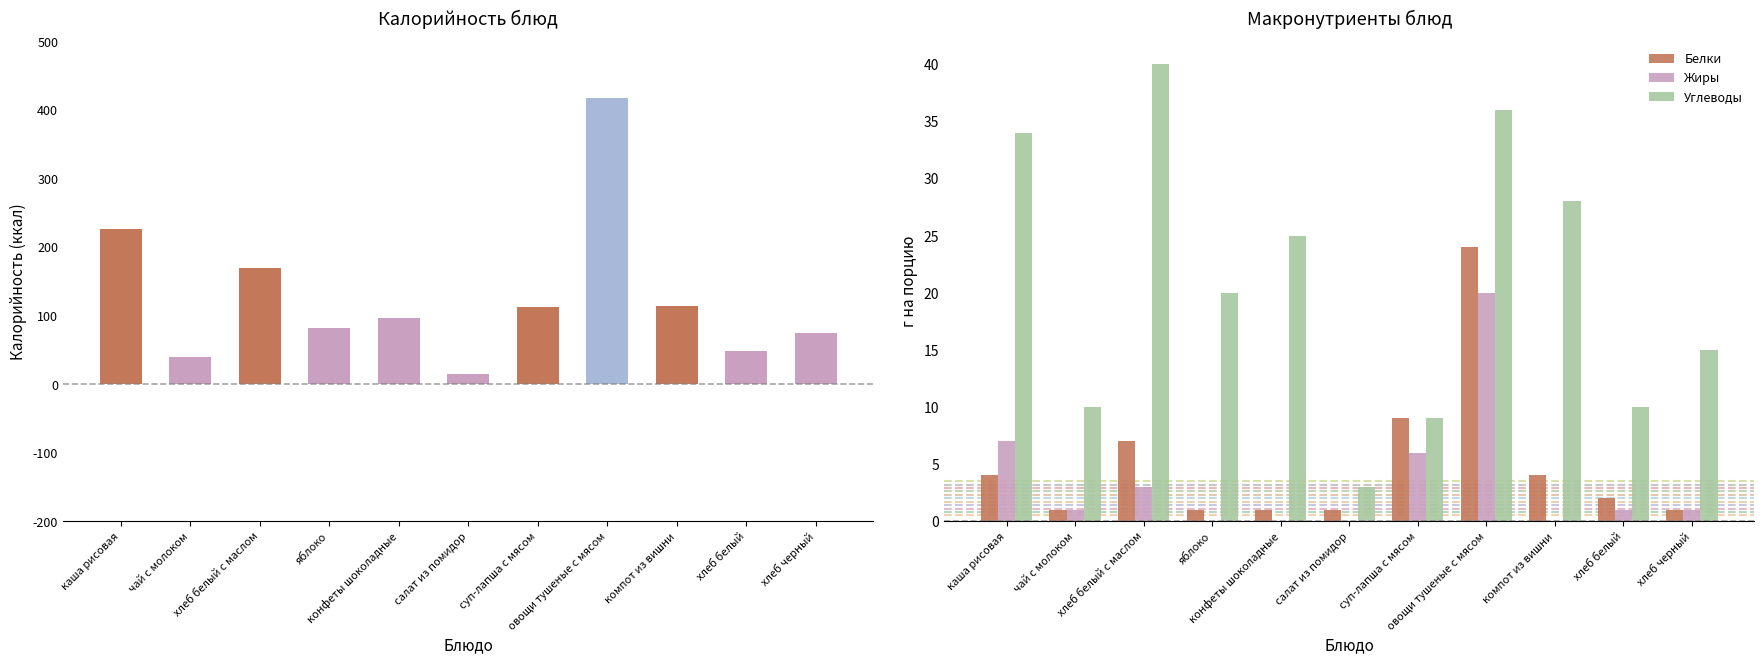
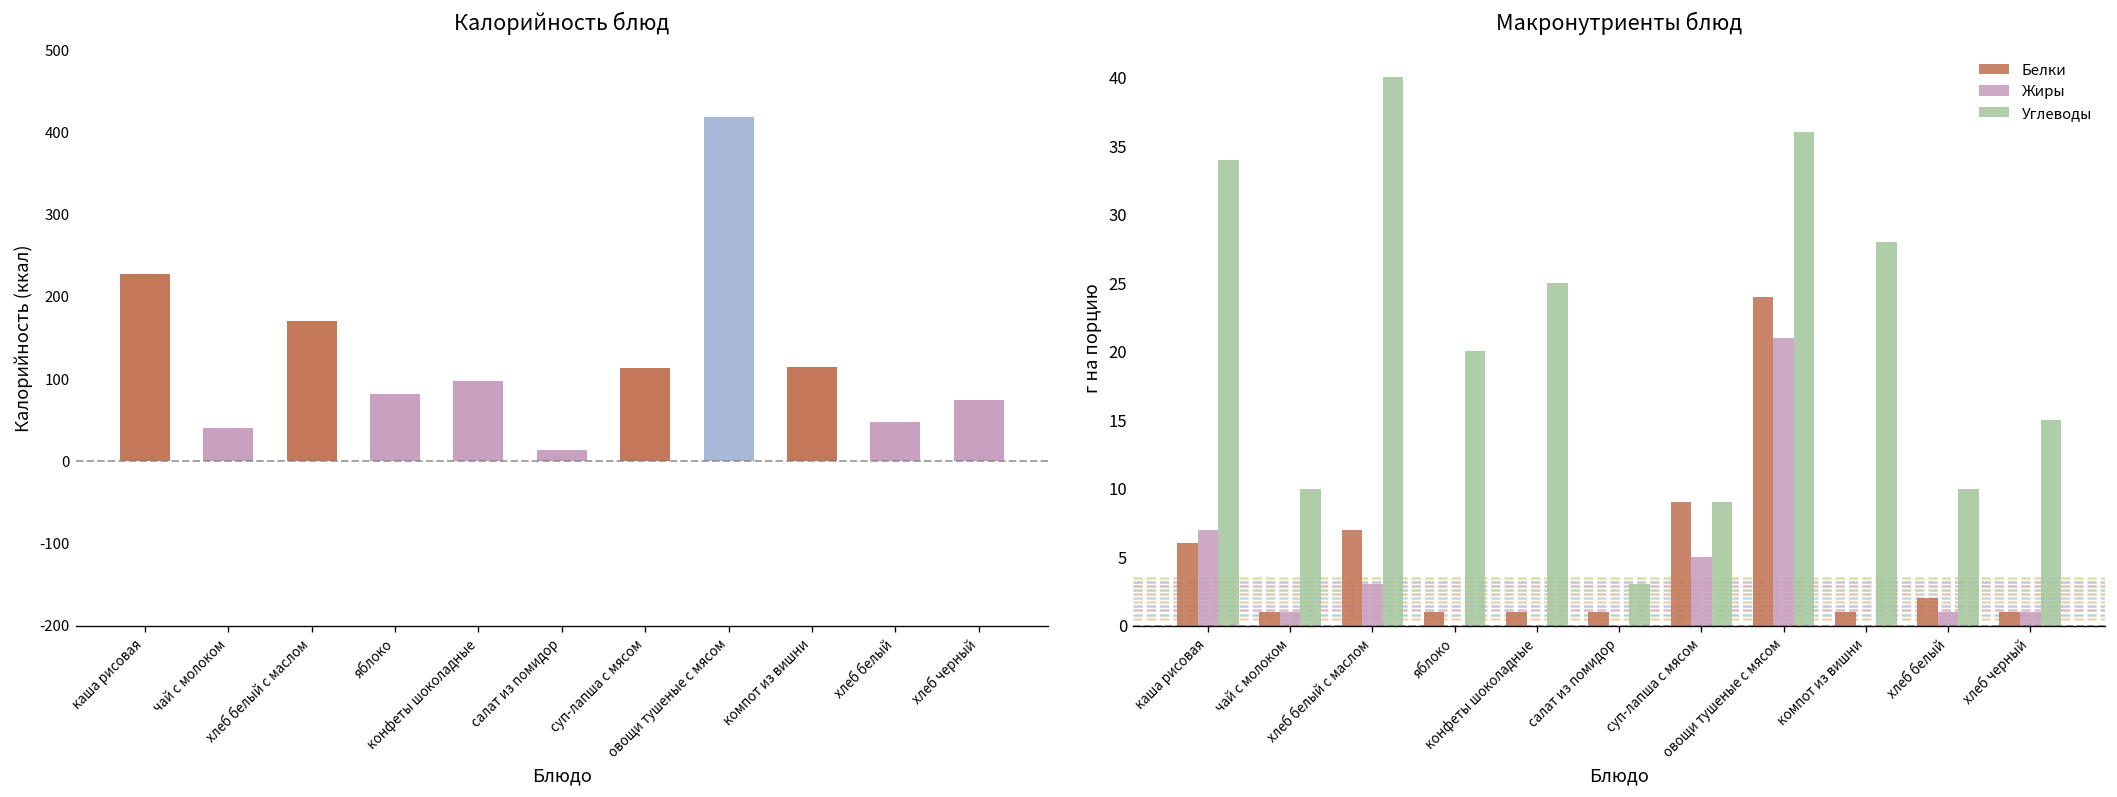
  {
    "Калорийность блюд": {
      "каша рисовая": 230,
      "чай с молоком": 40,
      "хлеб белый с маслом": 170,
      "яблоко": 80,
      "конфеты шоколадные": 100,
      "салат из помидор": 10,
      "суп-лапша с мясом": 110,
      "овощи тушеные с мясом": 420,
      "компот из вишни": 110,
      "хлеб белый": 50,
      "хлеб черный": 70
    },
    "Макронутриенты блюд": {
      "Белки": {
-       "каша рисовая": 4,
+       "каша рисовая": 6,
        "чай с молоком": 1,
        "хлеб белый с маслом": 7,
        "яблоко": 1,
        "конфеты шоколадные": 1,
        "салат из помидор": 1,
        "суп-лапша с мясом": 9,
        "овощи тушеные с мясом": 24,
-       "компот из вишни": 4,
+       "компот из вишни": 1,
        "хлеб белый": 2,
        "хлеб черный": 1
      },
      "Жиры": {
        "каша рисовая": 7,
        "чай с молоком": 1,
        "хлеб белый с маслом": 3,
        "яблоко": 0,
        "конфеты шоколадные": 0,
        "салат из помидор": 0,
-       "суп-лапша с мясом": 6,
-       "овощи тушеные с мясом": 20,
+       "суп-лапша с мясом": 5,
+       "овощи тушеные с мясом": 21,
        "компот из вишни": 0,
        "хлеб белый": 1,
        "хлеб черный": 1
      },
      "Углеводы": {
        "каша рисовая": 34,
        "чай с молоком": 10,
        "хлеб белый с маслом": 40,
        "яблоко": 20,
        "конфеты шоколадные": 25,
        "салат из помидор": 3,
        "суп-лапша с мясом": 9,
        "овощи тушеные с мясом": 36,
        "компот из вишни": 28,
        "хлеб белый": 10,
        "хлеб черный": 15
      }
    }
  }
